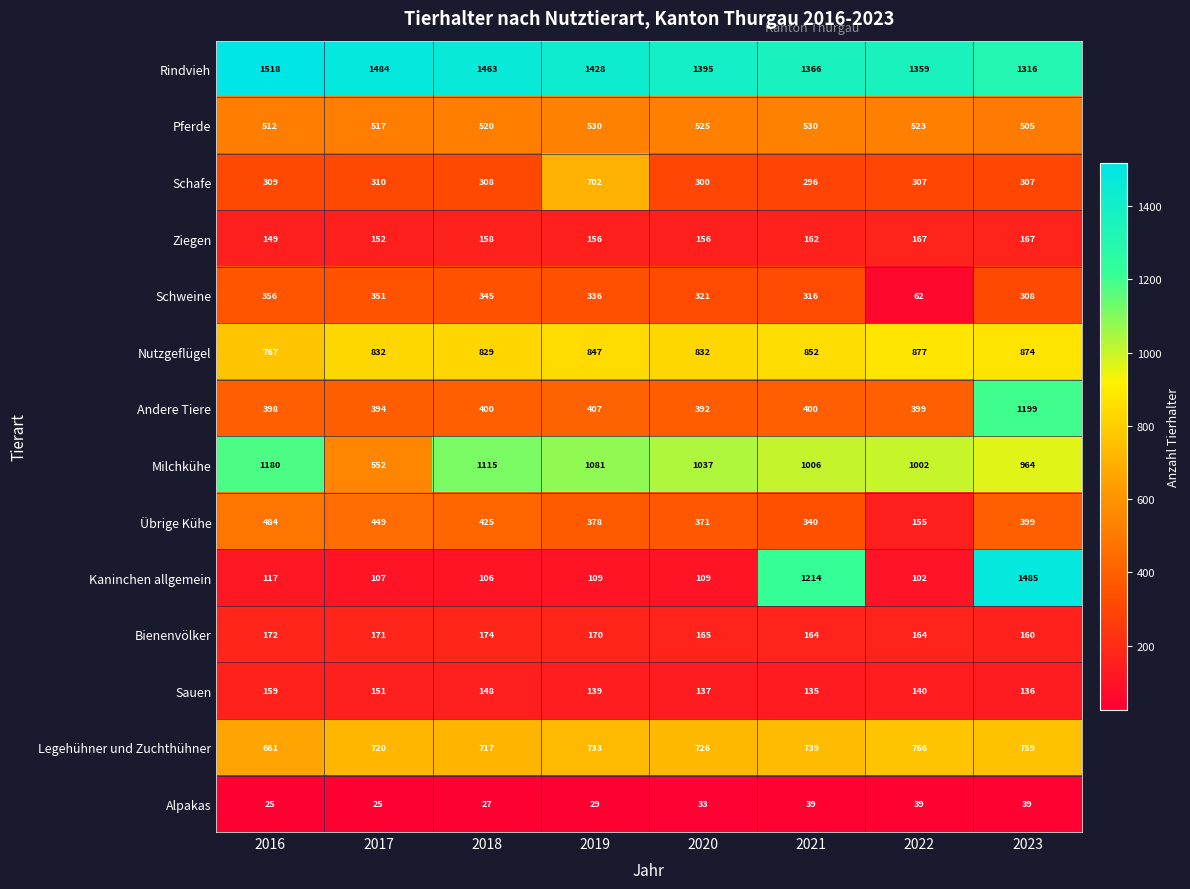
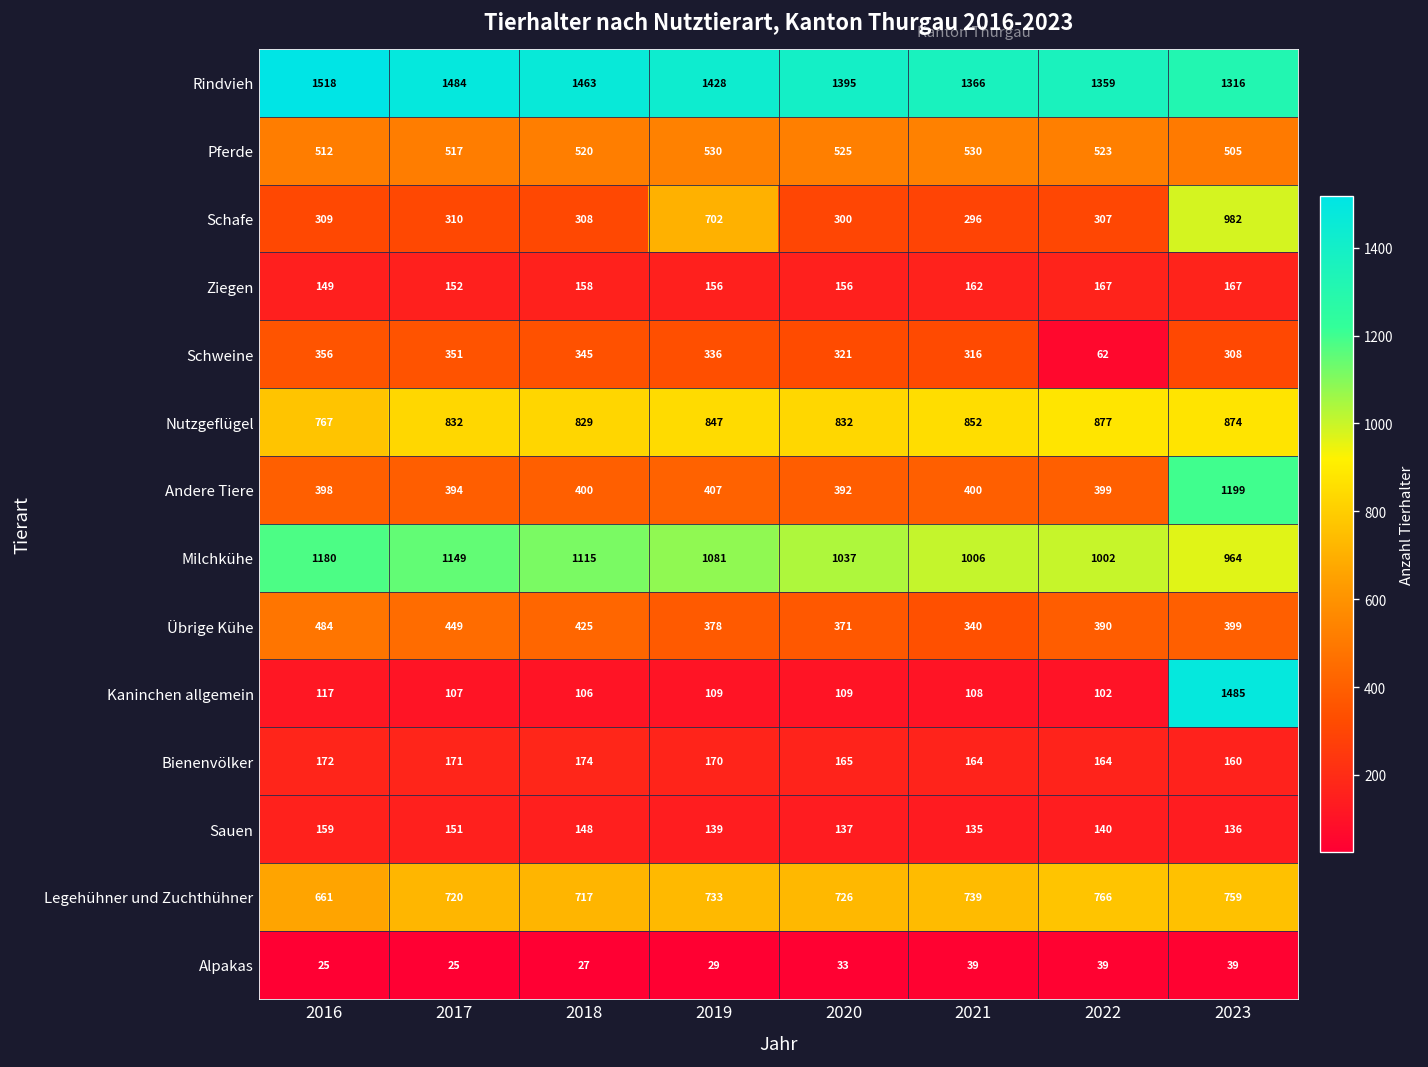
  {
    "Rindvieh": {
      "2016": 1518,
      "2017": 1484,
      "2018": 1463,
      "2019": 1428,
      "2020": 1395,
      "2021": 1366,
      "2022": 1359,
      "2023": 1316
    },
    "Pferde": {
      "2016": 512,
      "2017": 517,
      "2018": 520,
      "2019": 530,
      "2020": 525,
      "2021": 530,
      "2022": 523,
      "2023": 505
    },
    "Schafe": {
      "2016": 309,
      "2017": 310,
      "2018": 308,
      "2019": 702,
      "2020": 300,
      "2021": 296,
      "2022": 307,
-     "2023": 307
+     "2023": 982
    },
    "Ziegen": {
      "2016": 149,
      "2017": 152,
      "2018": 158,
      "2019": 156,
      "2020": 156,
      "2021": 162,
      "2022": 167,
      "2023": 167
    },
    "Schweine": {
      "2016": 356,
      "2017": 351,
      "2018": 345,
      "2019": 336,
      "2020": 321,
      "2021": 316,
      "2022": 62,
      "2023": 308
    },
    "Nutzgeflügel": {
      "2016": 767,
      "2017": 832,
      "2018": 829,
      "2019": 847,
      "2020": 832,
      "2021": 852,
      "2022": 877,
      "2023": 874
    },
    "Andere Tiere": {
      "2016": 398,
      "2017": 394,
      "2018": 400,
      "2019": 407,
      "2020": 392,
      "2021": 400,
      "2022": 399,
      "2023": 1199
    },
    "Milchkühe": {
      "2016": 1180,
-     "2017": 552,
+     "2017": 1149,
      "2018": 1115,
      "2019": 1081,
      "2020": 1037,
      "2021": 1006,
      "2022": 1002,
      "2023": 964
    },
    "Übrige Kühe": {
      "2016": 484,
      "2017": 449,
      "2018": 425,
      "2019": 378,
      "2020": 371,
      "2021": 340,
-     "2022": 155,
+     "2022": 390,
      "2023": 399
    },
    "Kaninchen allgemein": {
      "2016": 117,
      "2017": 107,
      "2018": 106,
      "2019": 109,
      "2020": 109,
-     "2021": 1214,
+     "2021": 108,
      "2022": 102,
      "2023": 1485
    },
    "Bienenvölker": {
      "2016": 172,
      "2017": 171,
      "2018": 174,
      "2019": 170,
      "2020": 165,
      "2021": 164,
      "2022": 164,
      "2023": 160
    },
    "Sauen": {
      "2016": 159,
      "2017": 151,
      "2018": 148,
      "2019": 139,
      "2020": 137,
      "2021": 135,
      "2022": 140,
      "2023": 136
    },
    "Legehühner und Zuchthühner": {
      "2016": 661,
      "2017": 720,
      "2018": 717,
      "2019": 733,
      "2020": 726,
      "2021": 739,
      "2022": 766,
      "2023": 759
    },
    "Alpakas": {
      "2016": 25,
      "2017": 25,
      "2018": 27,
      "2019": 29,
      "2020": 33,
      "2021": 39,
      "2022": 39,
      "2023": 39
    }
  }
